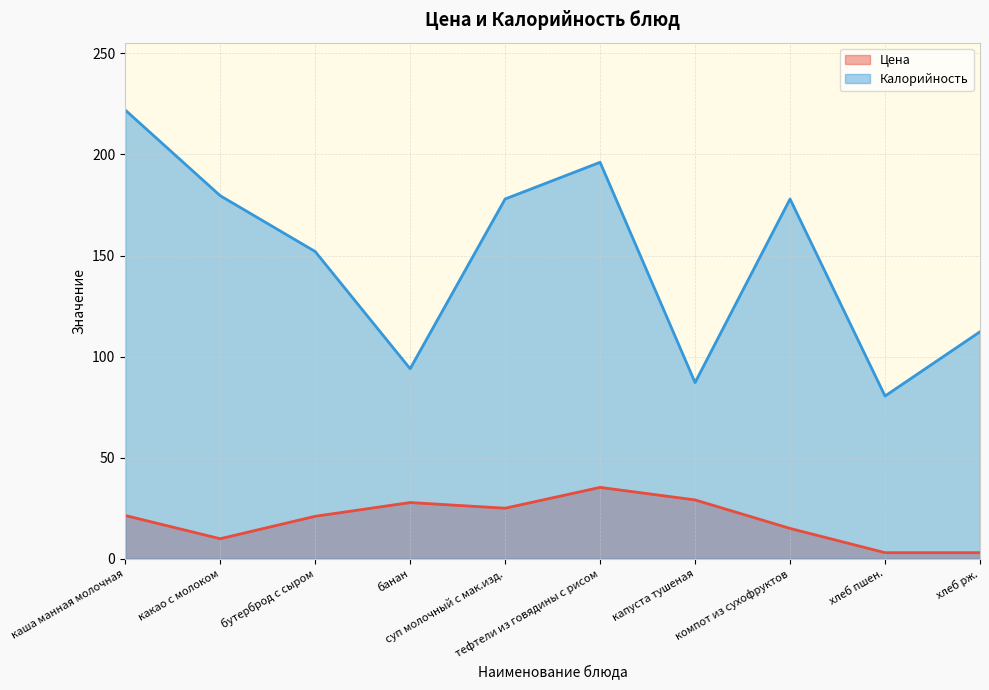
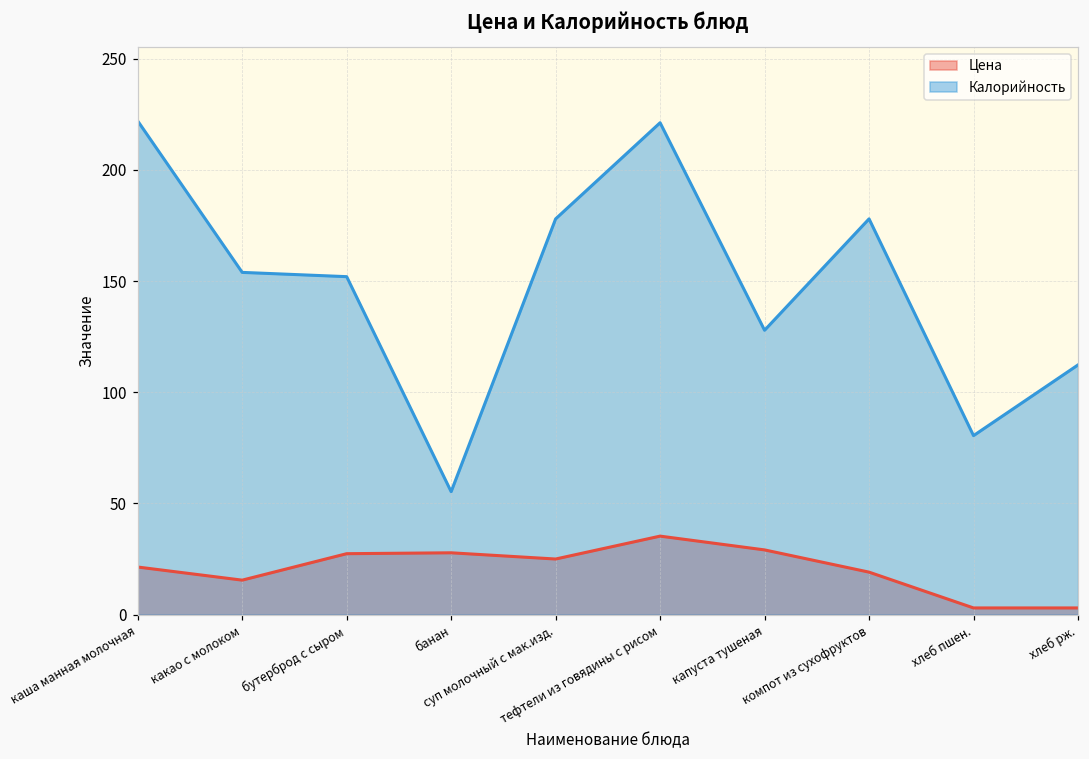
  {
    "Цена": {
      "каша манная молочная": 21,
-     "какао с молоком": 10,
-     "бутерброд с сыром": 21,
+     "какао с молоком": 16,
+     "бутерброд с сыром": 27,
      "банан": 28,
      "суп молочный с мак.изд.": 25,
      "тефтели из говядины с рисом": 35,
      "капуста тушеная": 29,
-     "компот из сухофруктов": 15,
+     "компот из сухофруктов": 19,
      "хлеб пшен.": 3,
      "хлеб рж.": 3
    },
    "Калорийность": {
      "каша манная молочная": 222,
-     "какао с молоком": 180,
+     "какао с молоком": 154,
      "бутерброд с сыром": 152,
-     "банан": 94,
+     "банан": 55,
      "суп молочный с мак.изд.": 178,
-     "тефтели из говядины с рисом": 196,
-     "капуста тушеная": 87,
+     "тефтели из говядины с рисом": 221,
+     "капуста тушеная": 128,
      "компот из сухофруктов": 178,
      "хлеб пшен.": 81,
      "хлеб рж.": 112
    }
  }
